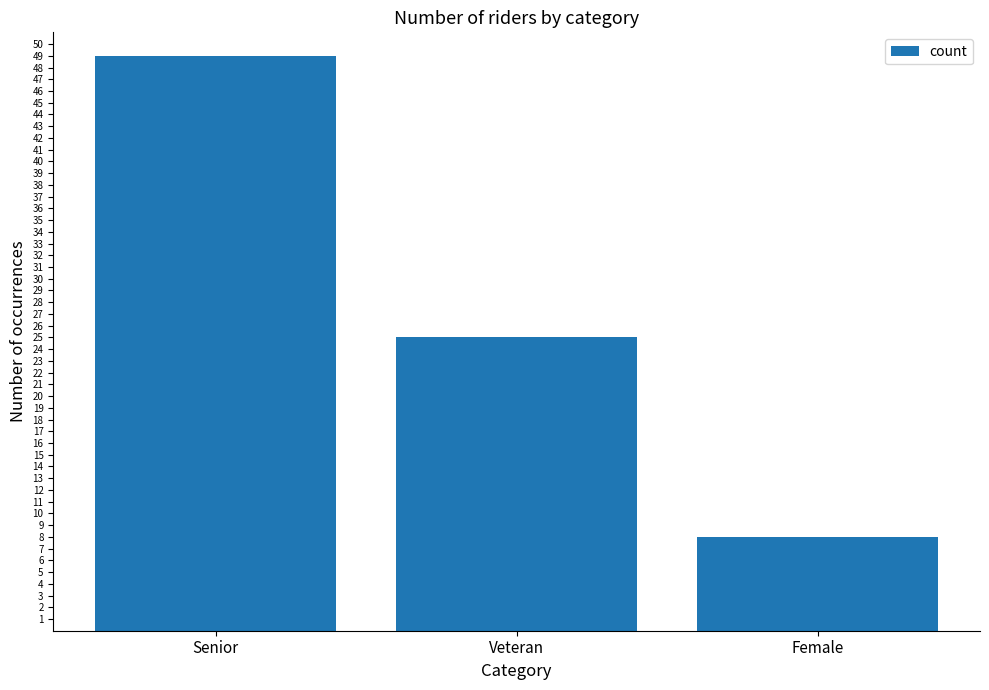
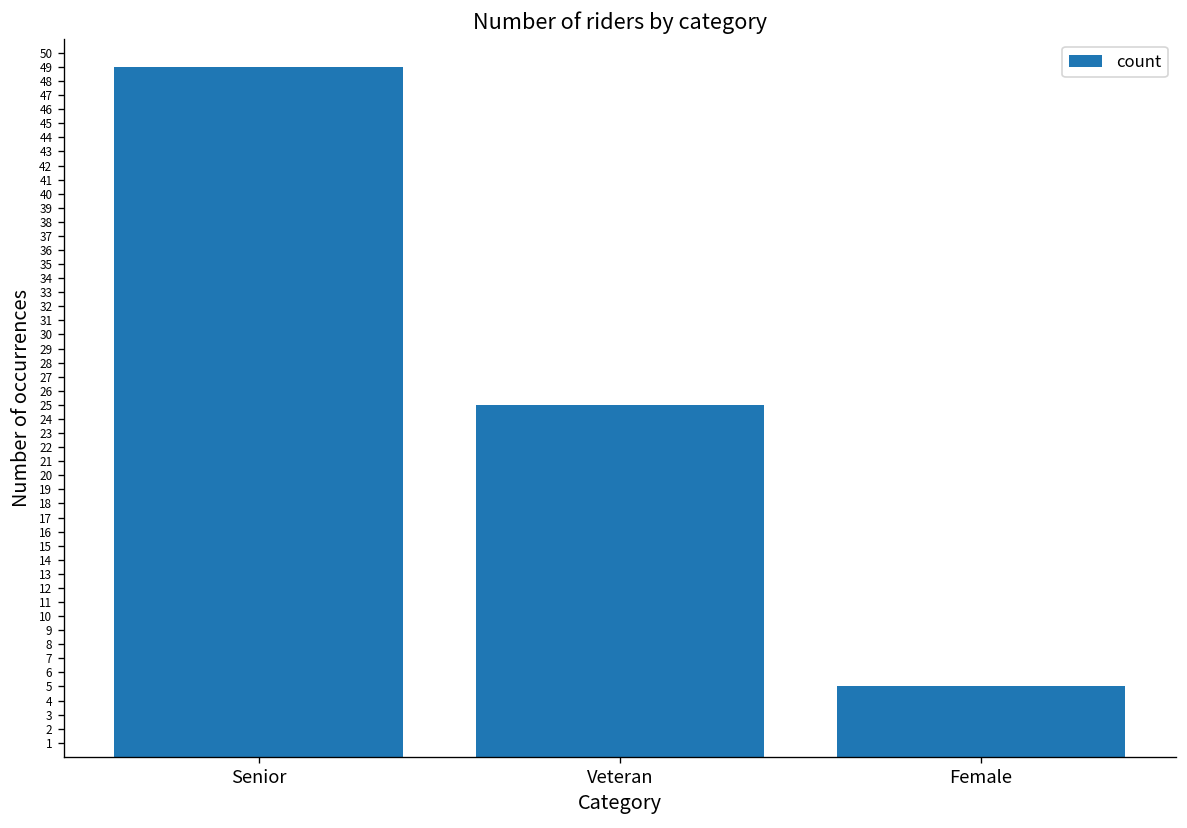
  {
    "Senior": 49,
    "Veteran": 25,
-   "Female": 8
+   "Female": 5
  }
